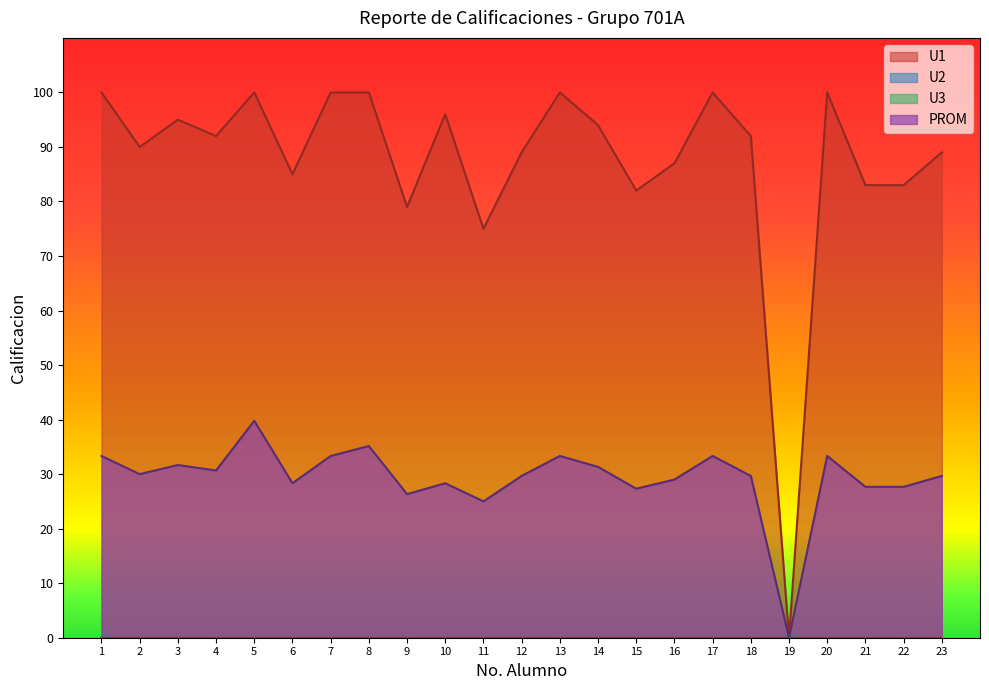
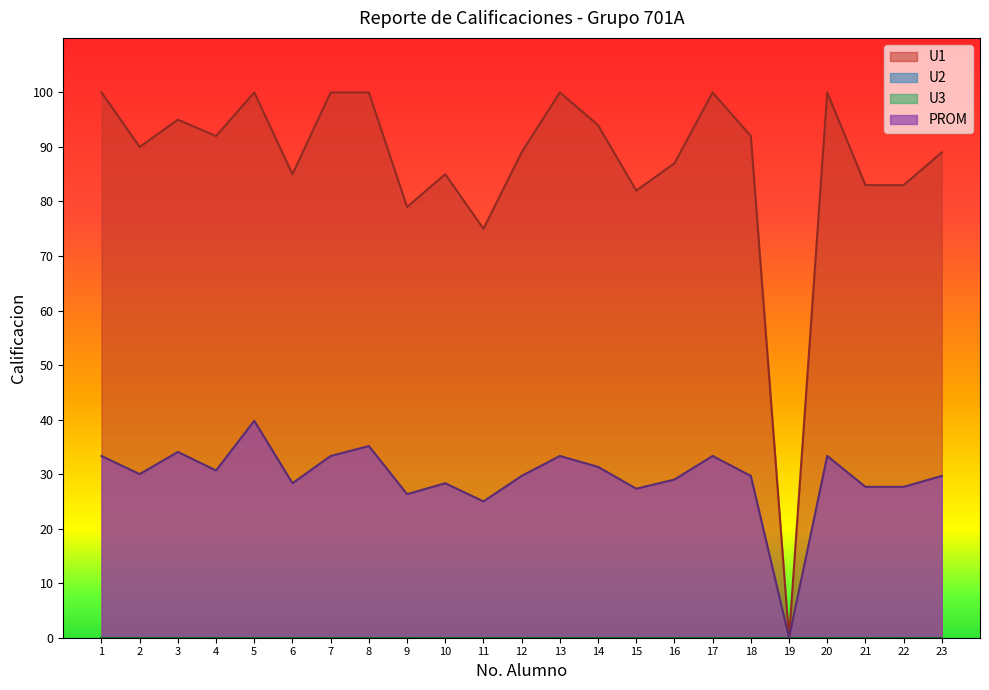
  {
    "U1": {
      "1": 100,
      "2": 90,
      "3": 95,
      "4": 92,
      "5": 100,
      "6": 85,
      "7": 100,
      "8": 100,
      "9": 79,
-     "10": 96,
+     "10": 85,
      "11": 75,
      "12": 89,
      "13": 100,
      "14": 94,
      "15": 82,
      "16": 87,
      "17": 100,
      "18": 92,
      "20": 100,
      "21": 83,
      "22": 83,
      "23": 89
    },
    "U3": {
      "1": 0,
      "2": 0,
      "3": 0,
      "4": 0,
      "5": 0,
      "6": 0,
      "7": 0,
      "8": 0,
      "9": 0,
      "10": 0,
      "11": 0,
      "12": 0,
      "13": 0,
      "14": 0,
      "15": 0,
      "16": 0,
      "17": 0,
      "18": 0,
      "20": 0,
      "21": 0,
      "22": 0,
      "23": 0
    },
    "PROM": {
      "1": 33,
      "2": 30,
-     "3": 32,
+     "3": 34,
      "4": 31,
      "5": 40,
      "6": 28,
      "7": 33,
      "8": 35,
      "9": 26,
      "10": 28,
      "11": 25,
      "12": 30,
      "13": 33,
      "14": 31,
      "15": 27,
      "16": 29,
      "17": 33,
      "18": 30,
      "20": 33,
      "21": 28,
      "22": 28,
      "23": 30
    }
  }
